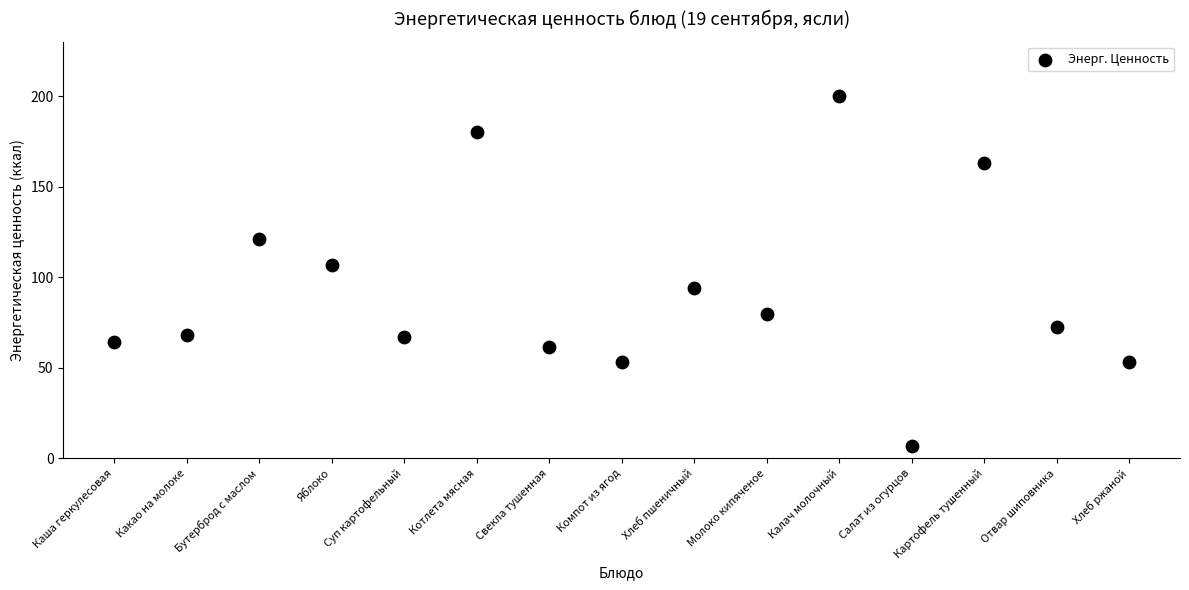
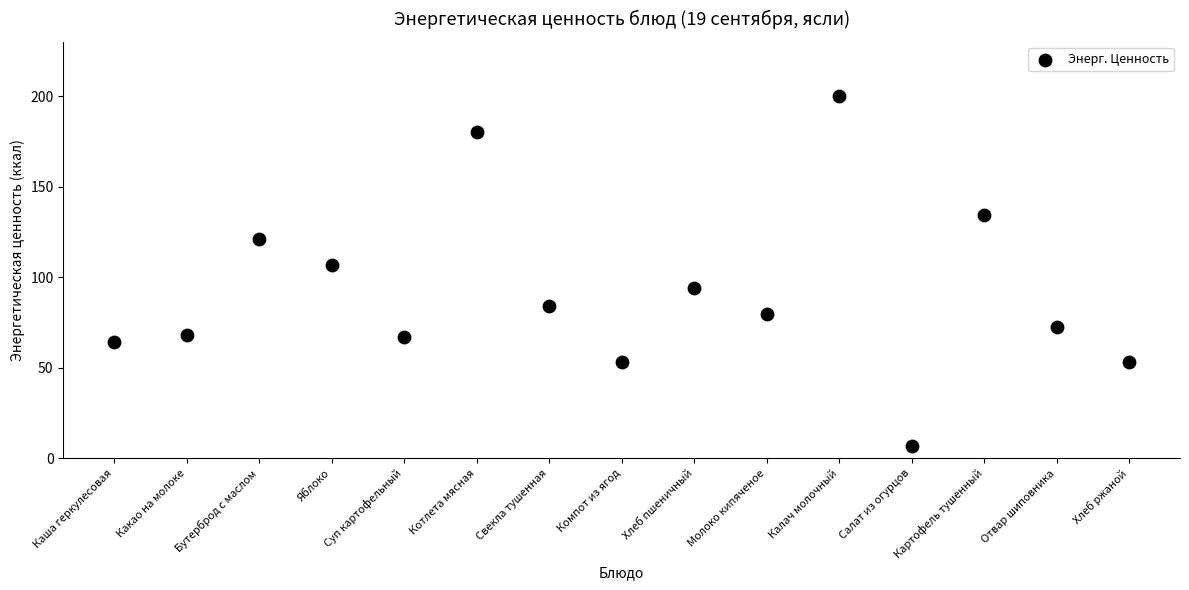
  {
-   "Свекла тушенная": 62,
-   "Картофель тушенный": 163
+   "Свекла тушенная": 84,
+   "Картофель тушенный": 134
  }
